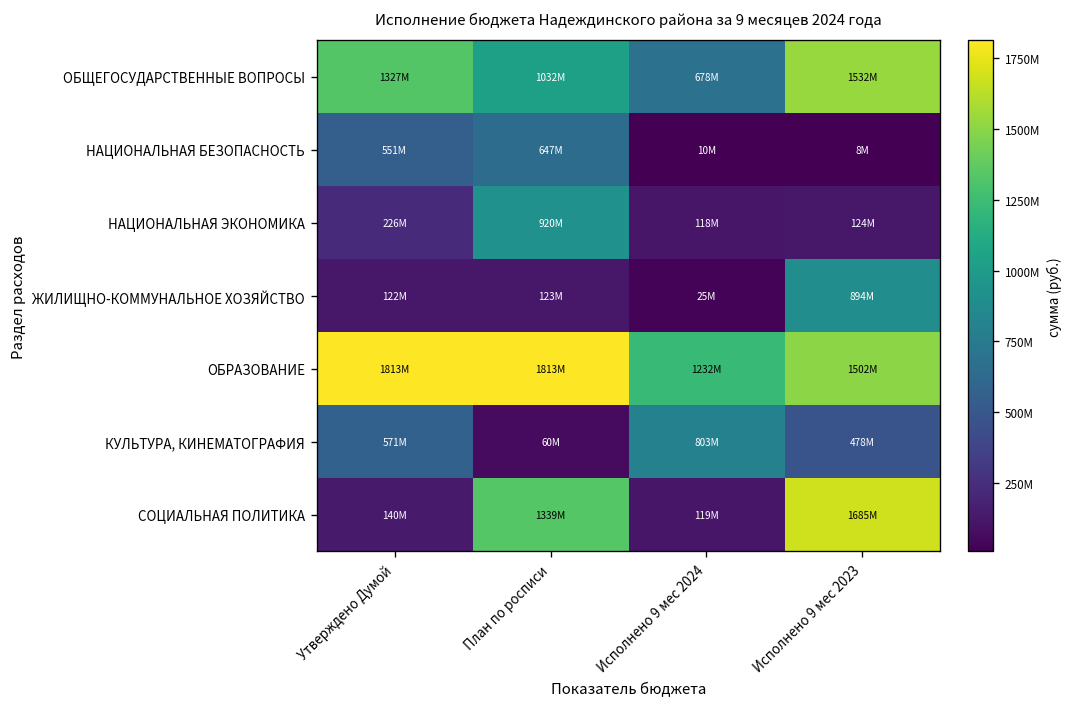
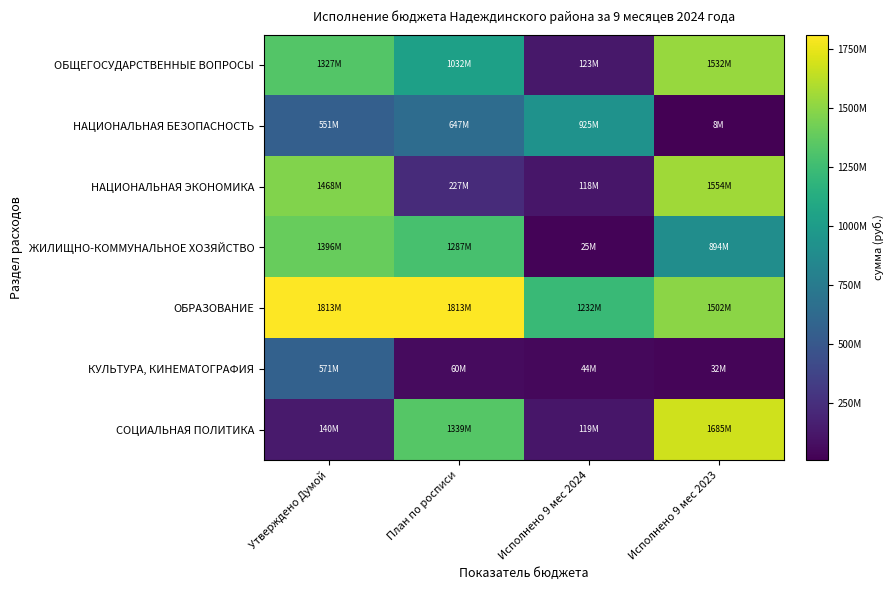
  {
    "ОБЩЕГОСУДАРСТВЕННЫЕ ВОПРОСЫ": {
      "Утверждено Думой": "1327M",
      "План по росписи": "1032M",
-     "Исполнено 9 мес 2024": "678M",
+     "Исполнено 9 мес 2024": "123M",
      "Исполнено 9 мес 2023": "1532M"
    },
    "НАЦИОНАЛЬНАЯ БЕЗОПАСНОСТЬ": {
      "Утверждено Думой": "551M",
      "План по росписи": "647M",
-     "Исполнено 9 мес 2024": "10M",
+     "Исполнено 9 мес 2024": "925M",
      "Исполнено 9 мес 2023": "8M"
    },
    "НАЦИОНАЛЬНАЯ ЭКОНОМИКА": {
-     "Утверждено Думой": "226M",
-     "План по росписи": "920M",
+     "Утверждено Думой": "1468M",
+     "План по росписи": "227M",
      "Исполнено 9 мес 2024": "118M",
-     "Исполнено 9 мес 2023": "124M"
+     "Исполнено 9 мес 2023": "1554M"
    },
    "ЖИЛИЩНО-КОММУНАЛЬНОЕ ХОЗЯЙСТВО": {
-     "Утверждено Думой": "122M",
-     "План по росписи": "123M",
+     "Утверждено Думой": "1396M",
+     "План по росписи": "1287M",
      "Исполнено 9 мес 2024": "25M",
      "Исполнено 9 мес 2023": "894M"
    },
    "ОБРАЗОВАНИЕ": {
      "Утверждено Думой": "1813M",
      "План по росписи": "1813M",
      "Исполнено 9 мес 2024": "1232M",
      "Исполнено 9 мес 2023": "1502M"
    },
    "КУЛЬТУРА, КИНЕМАТОГРАФИЯ": {
      "Утверждено Думой": "571M",
      "План по росписи": "60M",
-     "Исполнено 9 мес 2024": "803M",
-     "Исполнено 9 мес 2023": "478M"
+     "Исполнено 9 мес 2024": "44M",
+     "Исполнено 9 мес 2023": "32M"
    },
    "СОЦИАЛЬНАЯ ПОЛИТИКА": {
      "Утверждено Думой": "140M",
      "План по росписи": "1339M",
      "Исполнено 9 мес 2024": "119M",
      "Исполнено 9 мес 2023": "1685M"
    }
  }
